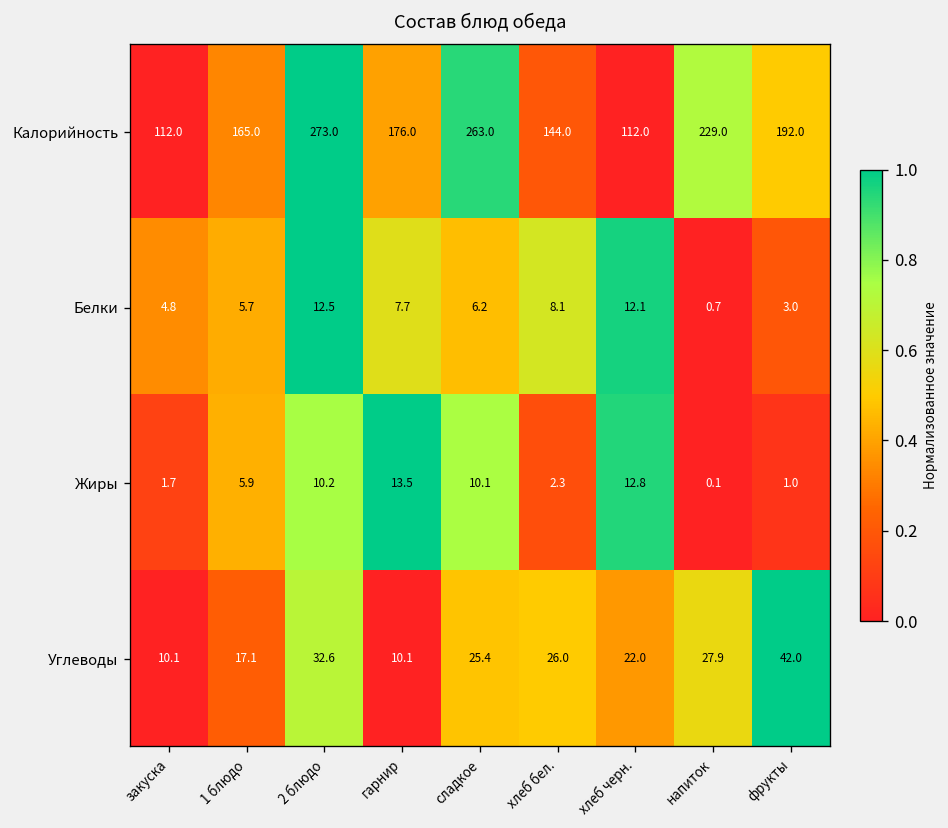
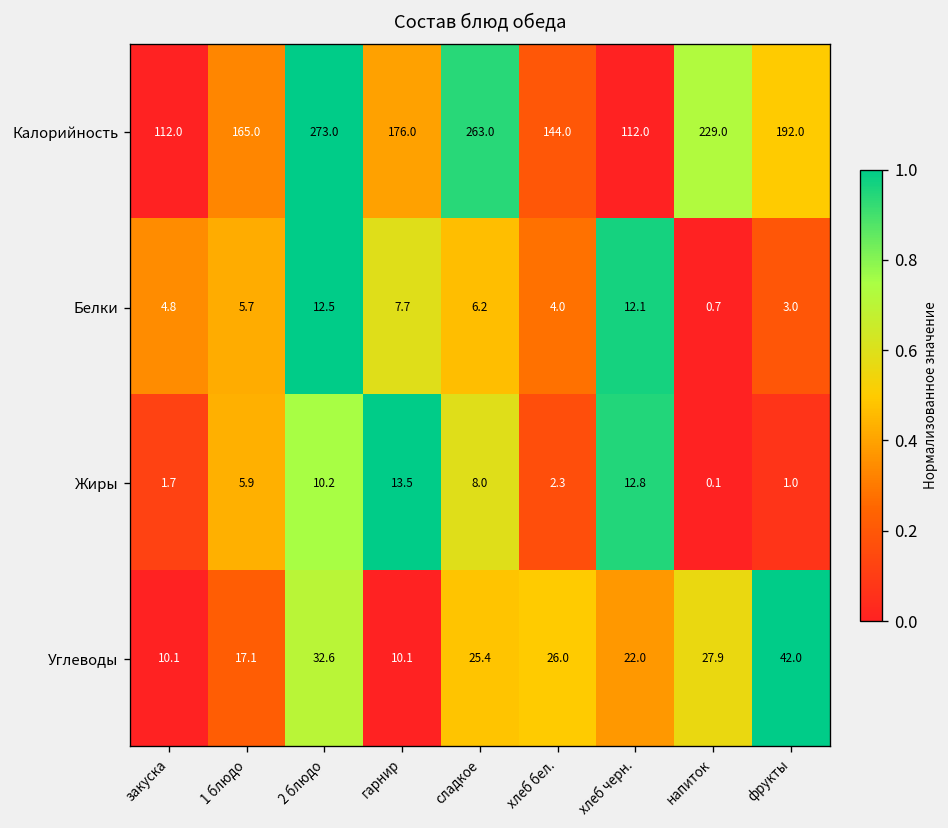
  {
    "Калорийность": {
      "закуска": 112.0,
      "1 блюдо": 165.0,
      "2 блюдо": 273.0,
      "гарнир": 176.0,
      "сладкое": 263.0,
      "хлеб бел.": 144.0,
      "хлеб черн.": 112.0,
      "напиток": 229.0,
      "фрукты": 192.0
    },
    "Белки": {
      "закуска": 4.8,
      "1 блюдо": 5.7,
      "2 блюдо": 12.5,
      "гарнир": 7.7,
      "сладкое": 6.2,
-     "хлеб бел.": 8.1,
+     "хлеб бел.": 4.0,
      "хлеб черн.": 12.1,
      "напиток": 0.7,
      "фрукты": 3.0
    },
    "Жиры": {
      "закуска": 1.7,
      "1 блюдо": 5.9,
      "2 блюдо": 10.2,
      "гарнир": 13.5,
-     "сладкое": 10.1,
+     "сладкое": 8.0,
      "хлеб бел.": 2.3,
      "хлеб черн.": 12.8,
      "напиток": 0.1,
      "фрукты": 1.0
    },
    "Углеводы": {
      "закуска": 10.1,
      "1 блюдо": 17.1,
      "2 блюдо": 32.6,
      "гарнир": 10.1,
      "сладкое": 25.4,
      "хлеб бел.": 26.0,
      "хлеб черн.": 22.0,
      "напиток": 27.9,
      "фрукты": 42.0
    }
  }
